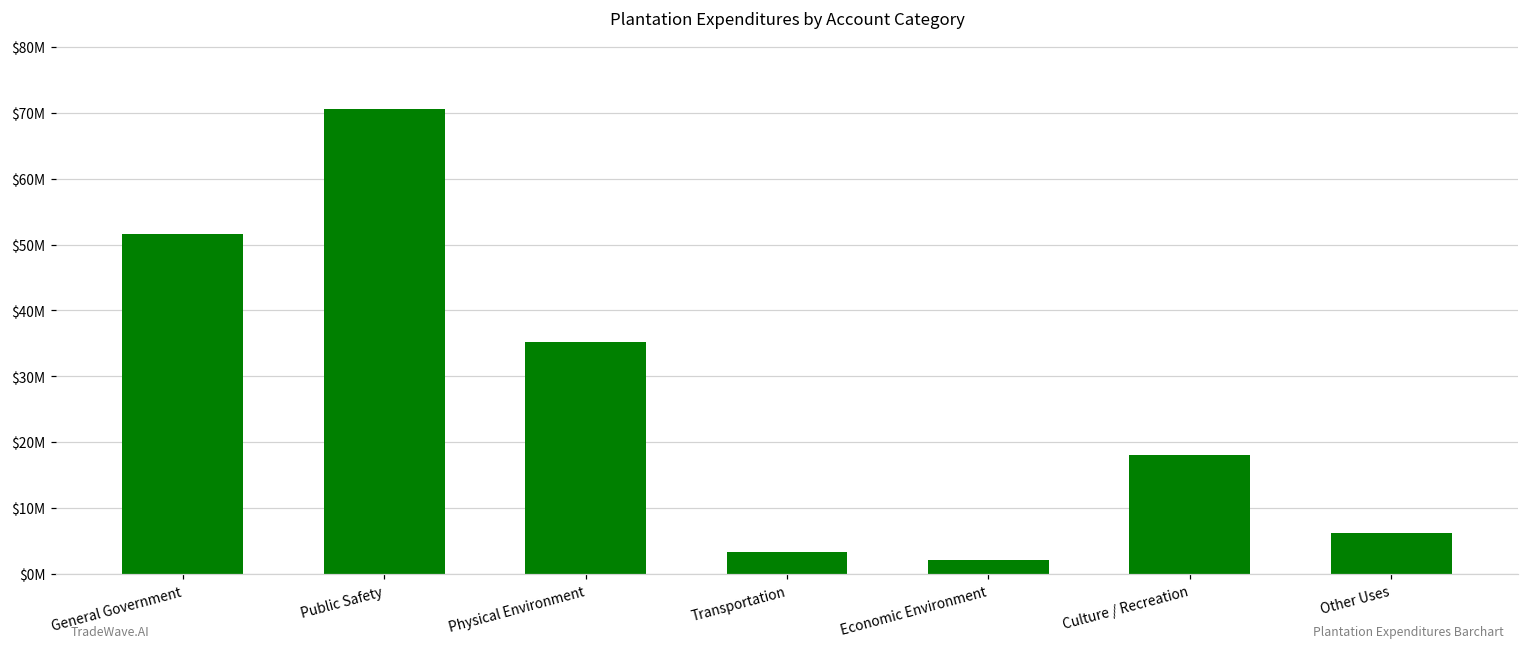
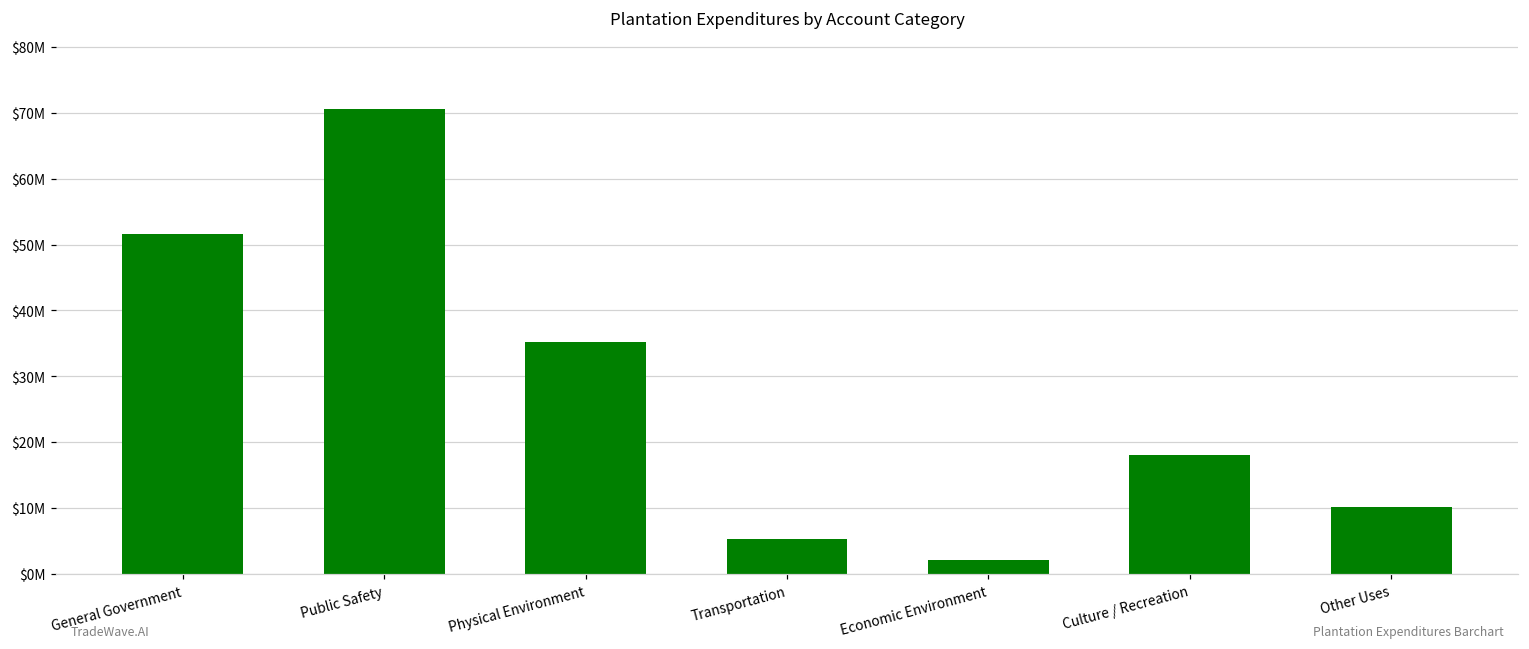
  {
    "General Government": "$52000000",
    "Public Safety": "$71000000",
    "Physical Environment": "$35000000",
-   "Transportation": "$3000000",
+   "Transportation": "$5000000",
    "Economic Environment": "$2000000",
    "Culture / Recreation": "$18000000",
-   "Other Uses": "$6000000"
+   "Other Uses": "$10000000"
  }
